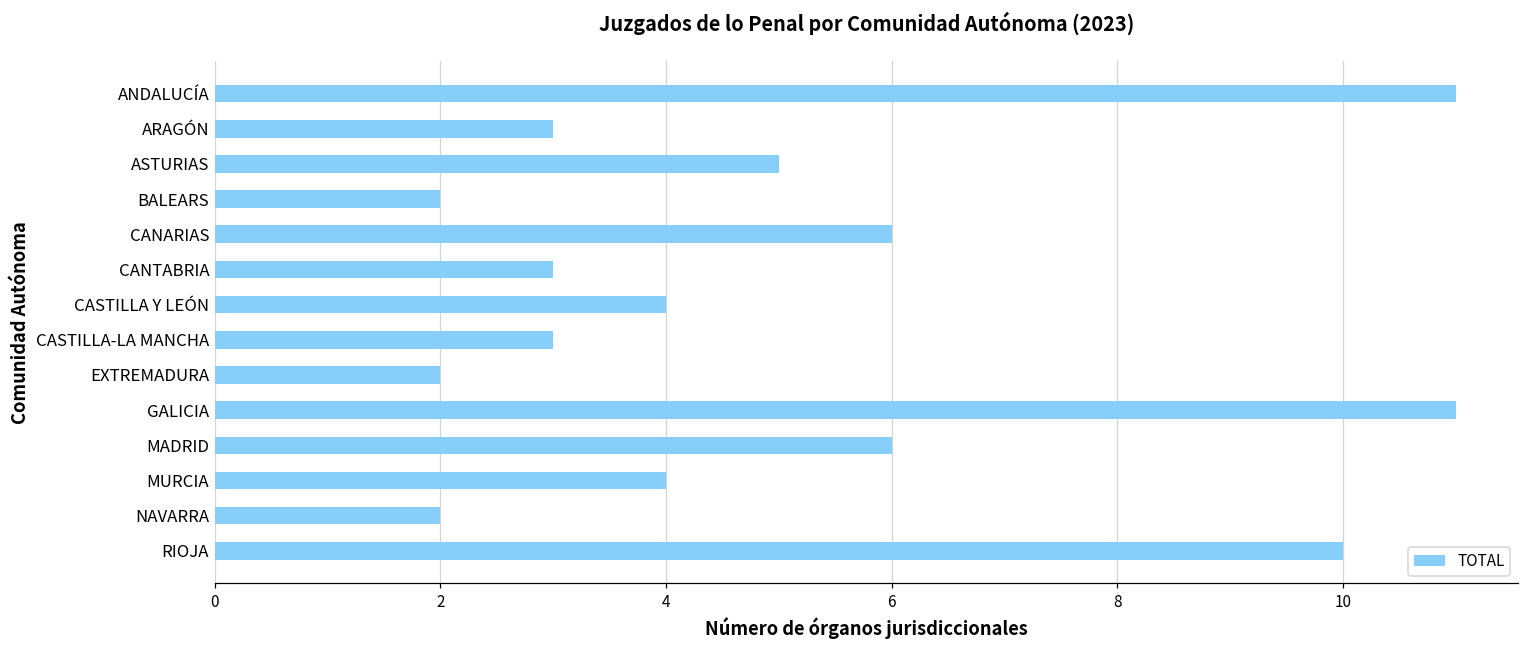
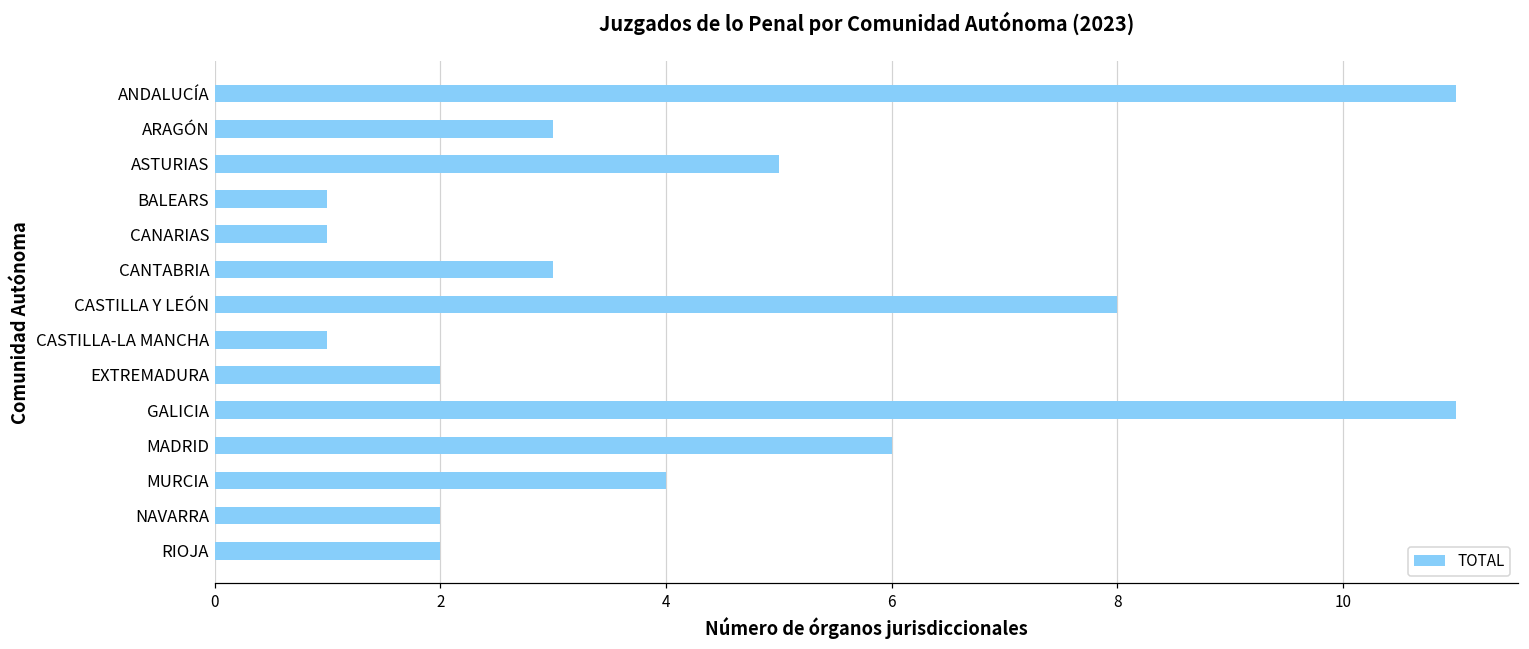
  {
    "ANDALUCÍA": 11,
    "ARAGÓN": 3,
    "ASTURIAS": 5,
-   "BALEARS": 2,
-   "CANARIAS": 6,
+   "BALEARS": 1,
+   "CANARIAS": 1,
    "CANTABRIA": 3,
-   "CASTILLA Y LEÓN": 4,
-   "CASTILLA-LA MANCHA": 3,
+   "CASTILLA Y LEÓN": 8,
+   "CASTILLA-LA MANCHA": 1,
    "EXTREMADURA": 2,
    "GALICIA": 11,
    "MADRID": 6,
    "MURCIA": 4,
    "NAVARRA": 2,
-   "RIOJA": 10
+   "RIOJA": 2
  }
